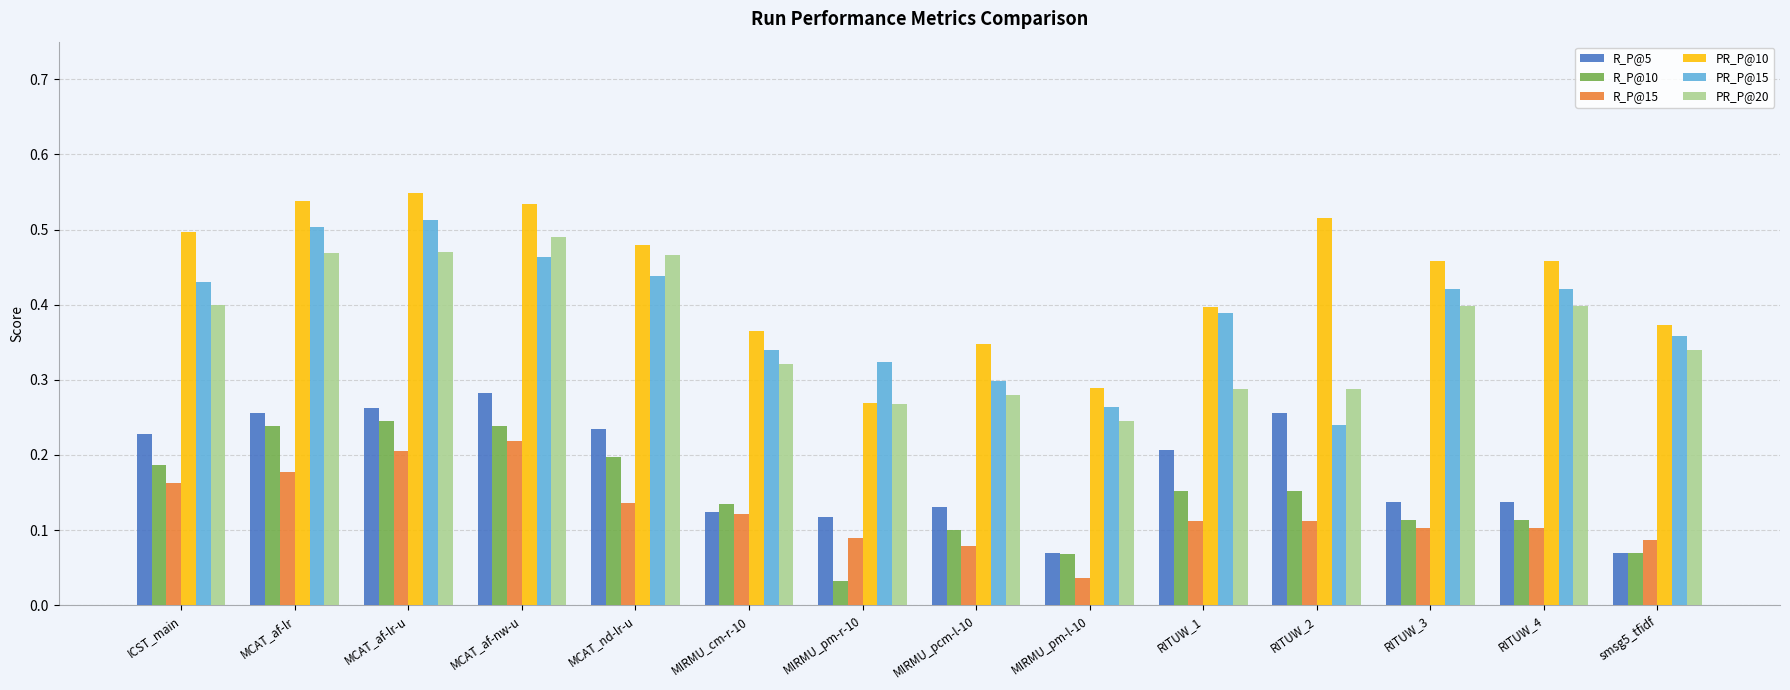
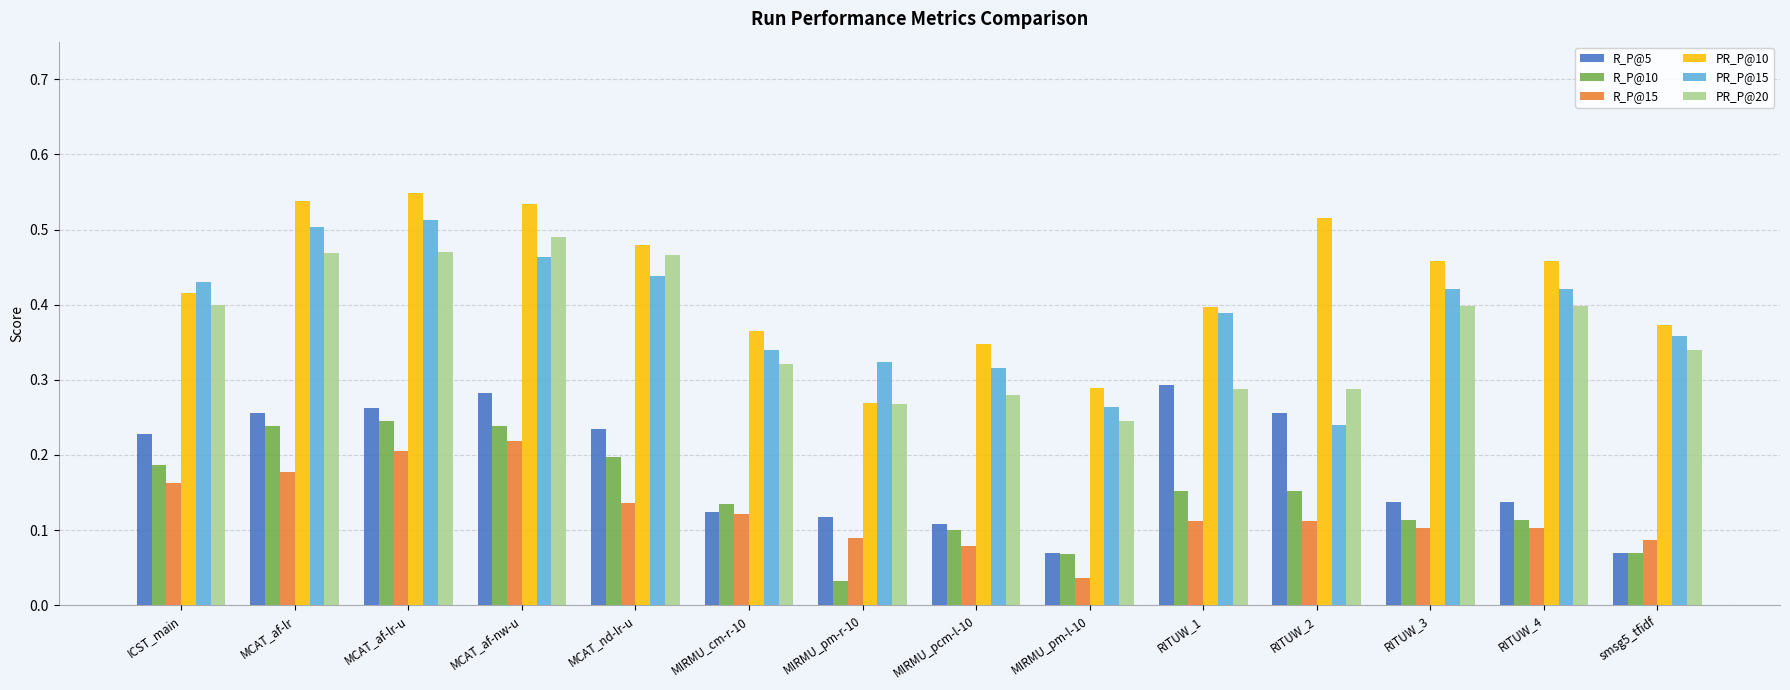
  {
    "R_P@5": {
      "ICST_main": 0.23,
      "MCAT_af-lr": 0.26,
      "MCAT_af-lr-u": 0.26,
      "MCAT_af-nw-u": 0.28,
      "MCAT_nd-lr-u": 0.23,
      "MIRMU_cm-r-10": 0.12,
      "MIRMU_pm-r-10": 0.12,
-     "MIRMU_pcm-l-10": 0.13,
+     "MIRMU_pcm-l-10": 0.11,
      "MIRMU_pm-l-10": 0.07,
-     "RITUW_1": 0.21,
+     "RITUW_1": 0.29,
      "RITUW_2": 0.26,
      "RITUW_3": 0.14,
      "RITUW_4": 0.14,
      "smsg5_tfidf": 0.07
    },
    "R_P@10": {
      "ICST_main": 0.19,
      "MCAT_af-lr": 0.24,
      "MCAT_af-lr-u": 0.24,
      "MCAT_af-nw-u": 0.24,
      "MCAT_nd-lr-u": 0.20,
      "MIRMU_cm-r-10": 0.13,
      "MIRMU_pm-r-10": 0.03,
      "MIRMU_pcm-l-10": 0.10,
      "MIRMU_pm-l-10": 0.07,
      "RITUW_1": 0.15,
      "RITUW_2": 0.15,
      "RITUW_3": 0.11,
      "RITUW_4": 0.11,
      "smsg5_tfidf": 0.07
    },
    "R_P@15": {
      "ICST_main": 0.16,
      "MCAT_af-lr": 0.18,
      "MCAT_af-lr-u": 0.20,
      "MCAT_af-nw-u": 0.22,
      "MCAT_nd-lr-u": 0.14,
      "MIRMU_cm-r-10": 0.12,
      "MIRMU_pm-r-10": 0.09,
      "MIRMU_pcm-l-10": 0.08,
      "MIRMU_pm-l-10": 0.04,
      "RITUW_1": 0.11,
      "RITUW_2": 0.11,
      "RITUW_3": 0.10,
      "RITUW_4": 0.10,
      "smsg5_tfidf": 0.09
    },
    "PR_P@10": {
-     "ICST_main": 0.50,
+     "ICST_main": 0.42,
      "MCAT_af-lr": 0.54,
      "MCAT_af-lr-u": 0.55,
      "MCAT_af-nw-u": 0.53,
      "MCAT_nd-lr-u": 0.48,
      "MIRMU_cm-r-10": 0.37,
      "MIRMU_pm-r-10": 0.27,
      "MIRMU_pcm-l-10": 0.35,
      "MIRMU_pm-l-10": 0.29,
      "RITUW_1": 0.40,
      "RITUW_2": 0.52,
      "RITUW_3": 0.46,
      "RITUW_4": 0.46,
      "smsg5_tfidf": 0.37
    },
    "PR_P@15": {
      "ICST_main": 0.43,
      "MCAT_af-lr": 0.50,
      "MCAT_af-lr-u": 0.51,
      "MCAT_af-nw-u": 0.46,
      "MCAT_nd-lr-u": 0.44,
      "MIRMU_cm-r-10": 0.34,
      "MIRMU_pm-r-10": 0.32,
-     "MIRMU_pcm-l-10": 0.30,
+     "MIRMU_pcm-l-10": 0.32,
      "MIRMU_pm-l-10": 0.26,
      "RITUW_1": 0.39,
      "RITUW_2": 0.24,
      "RITUW_3": 0.42,
      "RITUW_4": 0.42,
      "smsg5_tfidf": 0.36
    },
    "PR_P@20": {
      "ICST_main": 0.40,
      "MCAT_af-lr": 0.47,
      "MCAT_af-lr-u": 0.47,
      "MCAT_af-nw-u": 0.49,
      "MCAT_nd-lr-u": 0.47,
      "MIRMU_cm-r-10": 0.32,
      "MIRMU_pm-r-10": 0.27,
      "MIRMU_pcm-l-10": 0.28,
      "MIRMU_pm-l-10": 0.24,
      "RITUW_1": 0.29,
      "RITUW_2": 0.29,
      "RITUW_3": 0.40,
      "RITUW_4": 0.40,
      "smsg5_tfidf": 0.34
    }
  }
